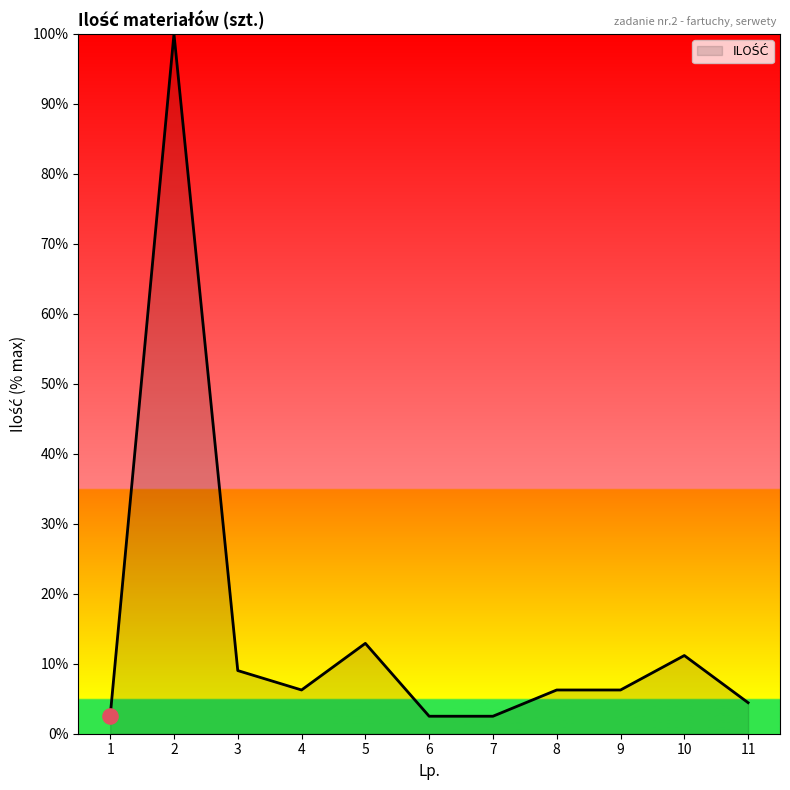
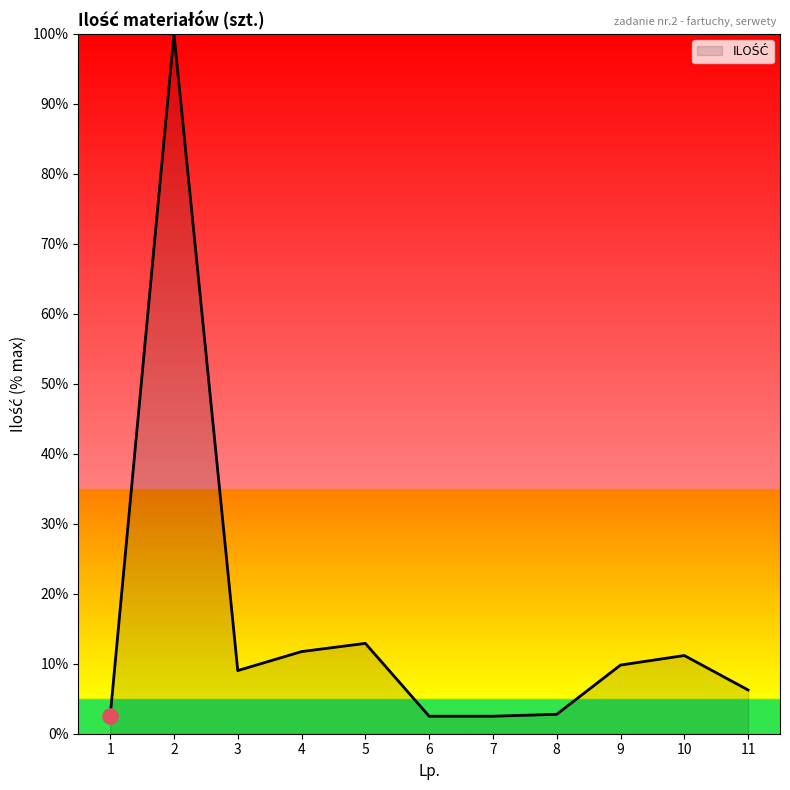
  {
    "ILOŚĆ": {
      "2": "100%",
      "3": "9%",
-     "4": "6%",
+     "4": "12%",
      "5": "13%",
      "6": "3%",
      "7": "3%",
-     "8": "6%",
-     "9": "6%",
+     "8": "3%",
+     "9": "10%",
      "10": "11%",
-     "11": "4%"
+     "11": "6%"
    }
  }
